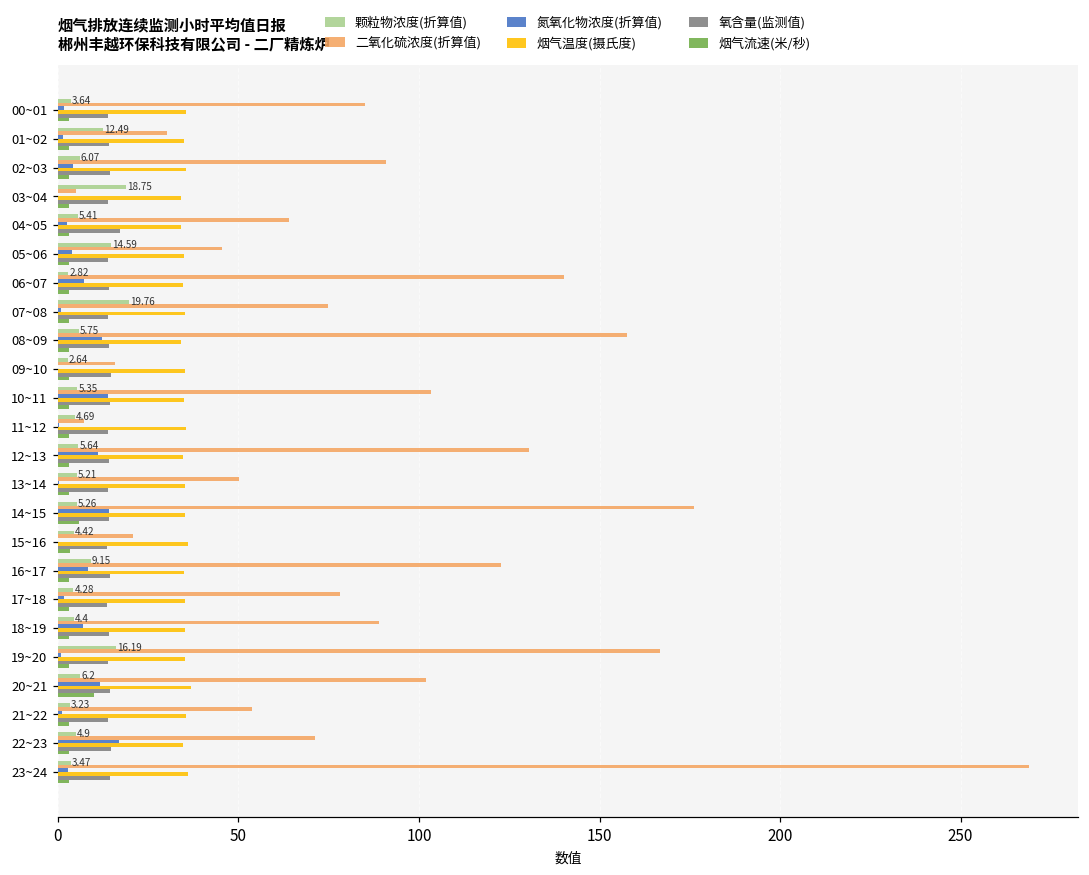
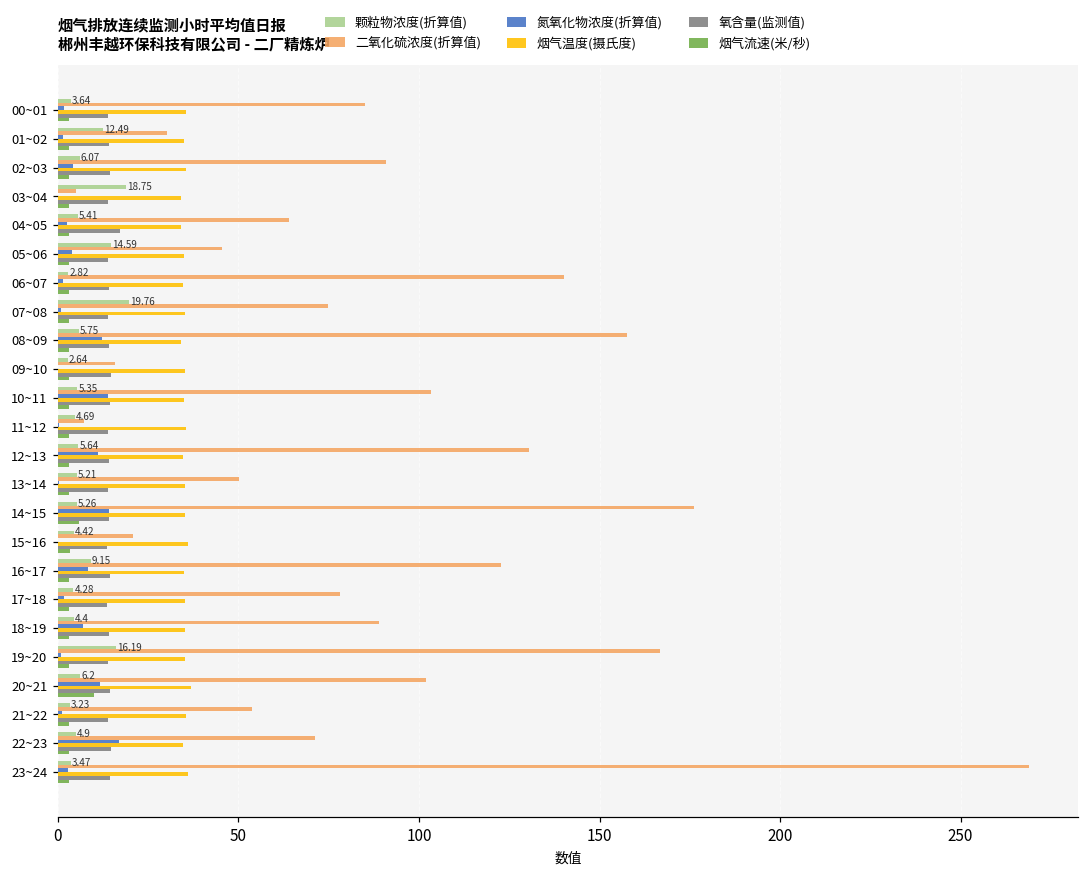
  {
    "颗粒物浓度(折算值)": {
      "00~01": 3.64,
      "01~02": 12.49,
      "02~03": 6.07,
      "03~04": 18.75,
      "04~05": 5.41,
      "05~06": 14.59,
      "06~07": 2.82,
      "07~08": 19.76,
      "08~09": 5.75,
      "09~10": 2.64,
      "10~11": 5.35,
      "11~12": 4.69,
      "12~13": 5.64,
      "13~14": 5.21,
      "14~15": 5.26,
      "15~16": 4.42,
      "16~17": 9.15,
      "17~18": 4.28,
      "18~19": 4.4,
      "19~20": 16.19,
      "20~21": 6.2,
      "21~22": 3.23,
      "22~23": 4.9,
      "23~24": 3.47
    },
    "二氧化硫浓度(折算值)": {
      "00~01": 85,
      "01~02": 30,
      "02~03": 91,
      "03~04": 5,
      "04~05": 64,
      "05~06": 45,
      "06~07": 140,
      "07~08": 75,
      "08~09": 158,
      "09~10": 16,
      "10~11": 103,
      "12~13": 131,
      "13~14": 50,
      "14~15": 176,
      "15~16": 21,
      "16~17": 123,
      "17~18": 78,
      "18~19": 89,
      "19~20": 167,
      "20~21": 102,
      "21~22": 54,
      "22~23": 71,
      "23~24": 269
    },
    "氮氧化物浓度(折算值)": {
      "00~01": 2,
      "01~02": 1,
      "02~03": 4,
      "04~05": 2,
      "05~06": 4,
-     "06~07": 7,
+     "06~07": 2,
      "07~08": 1,
      "08~09": 12,
      "10~11": 14,
      "12~13": 11,
      "14~15": 14,
      "16~17": 8,
      "17~18": 2,
      "18~19": 7,
      "20~21": 12,
      "21~22": 1,
      "22~23": 17,
      "23~24": 3
    },
    "烟气温度(摄氏度)": {
      "00~01": 36,
      "01~02": 35,
      "02~03": 36,
      "03~04": 34,
      "04~05": 34,
      "05~06": 35,
      "06~07": 35,
      "07~08": 35,
      "08~09": 34,
      "09~10": 35,
      "10~11": 35,
      "11~12": 36,
      "12~13": 35,
      "13~14": 35,
      "14~15": 35,
      "15~16": 36,
      "16~17": 35,
      "17~18": 35,
      "18~19": 35,
      "19~20": 35,
      "20~21": 37,
      "21~22": 35,
      "22~23": 35,
      "23~24": 36
    },
    "氧含量(监测值)": {
      "00~01": 14,
      "01~02": 14,
      "02~03": 14,
      "03~04": 14,
      "04~05": 17,
      "05~06": 14,
      "06~07": 14,
      "07~08": 14,
      "08~09": 14,
      "09~10": 15,
      "10~11": 15,
      "11~12": 14,
      "12~13": 14,
      "13~14": 14,
      "14~15": 14,
      "15~16": 14,
      "16~17": 14,
      "17~18": 14,
      "18~19": 14,
      "19~20": 14,
      "20~21": 14,
      "21~22": 14,
      "22~23": 15,
      "23~24": 14
    },
    "烟气流速(米/秒)": {
      "00~01": 3,
      "01~02": 3,
      "02~03": 3,
      "03~04": 3,
      "04~05": 3,
      "05~06": 3,
      "06~07": 3,
      "07~08": 3,
      "08~09": 3,
      "09~10": 3,
      "10~11": 3,
      "11~12": 3,
      "12~13": 3,
      "13~14": 3,
      "14~15": 6,
      "15~16": 3,
      "16~17": 3,
      "17~18": 3,
      "18~19": 3,
      "19~20": 3,
      "20~21": 10,
      "21~22": 3,
      "22~23": 3,
      "23~24": 3
    }
  }
